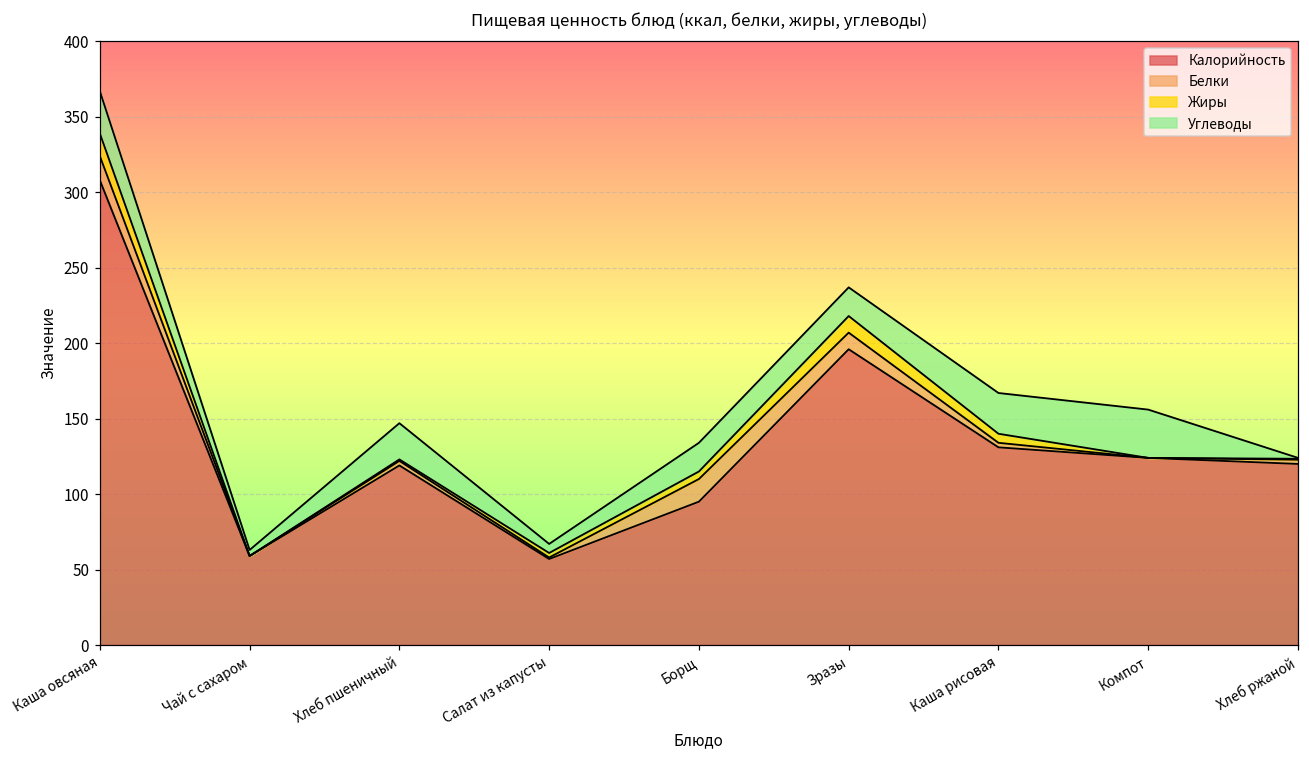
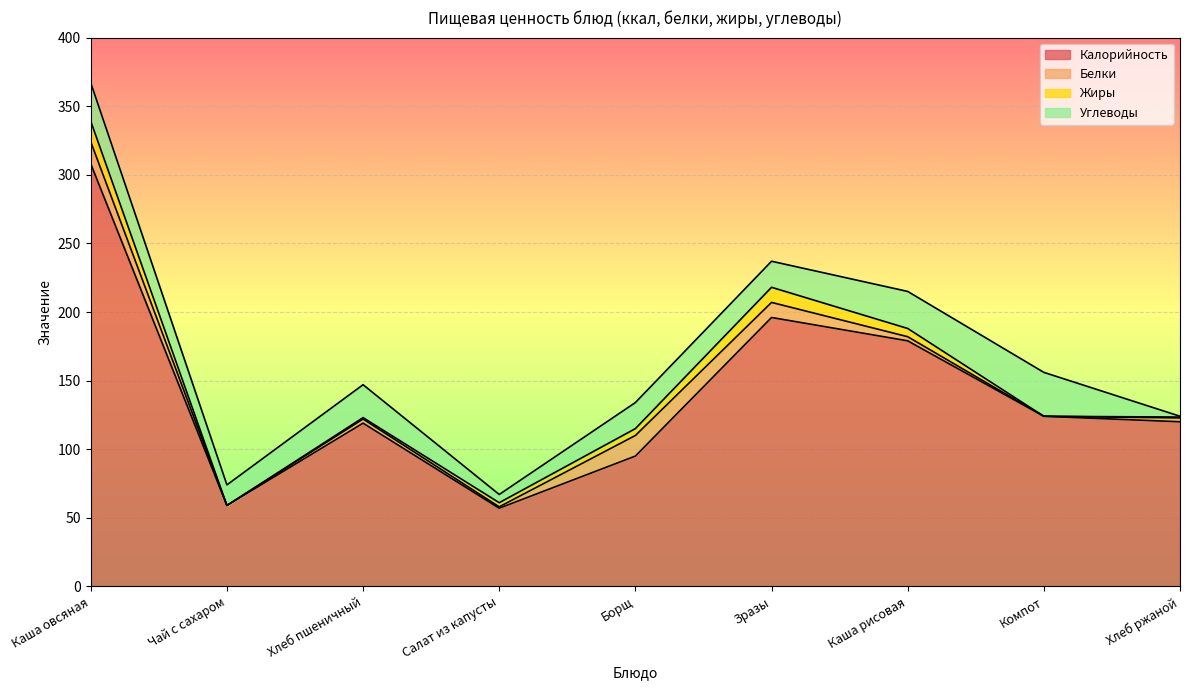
  {
    "Калорийность": {
      "Каша овсяная": 308,
      "Хлеб пшеничный": 119,
      "Борщ": 95,
      "Зразы": 196,
-     "Каша рисовая": 131,
+     "Каша рисовая": 179,
      "Хлеб ржаной": 120
    },
    "Белки": {
      "Каша овсяная": 16,
      "Борщ": 15,
      "Зразы": 11,
      "Каша рисовая": 3
    },
    "Жиры": {
      "Каша овсяная": 15,
      "Салат из капусты": 3,
      "Борщ": 5,
      "Зразы": 11,
      "Каша рисовая": 6
    },
    "Углеводы": {
      "Каша овсяная": 28,
-     "Чай с сахаром": 4,
+     "Чай с сахаром": 15,
      "Хлеб пшеничный": 24,
      "Салат из капусты": 6,
      "Борщ": 19,
      "Зразы": 19,
      "Каша рисовая": 27,
      "Компот": 32
    }
  }
